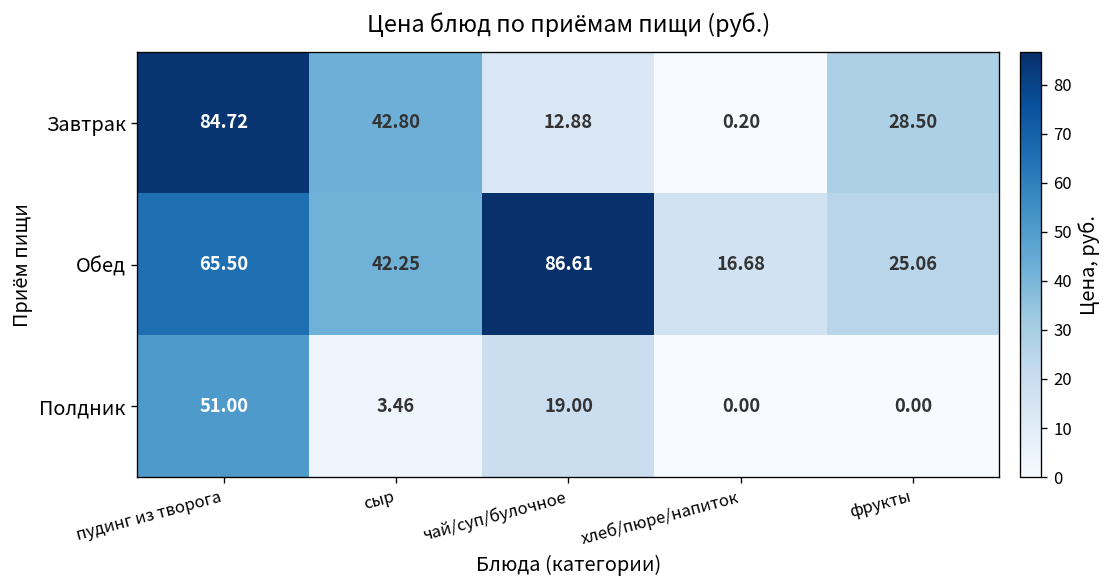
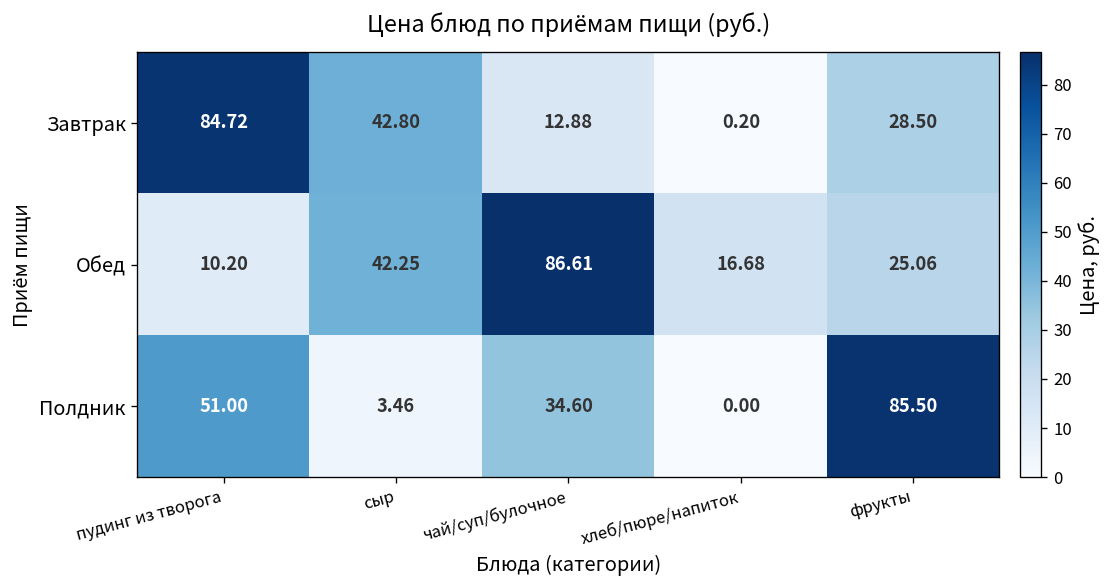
  {
    "Завтрак": {
      "пудинг из творога": 84.72,
      "сыр": 42.80,
      "чай/суп/булочное": 12.88,
      "хлеб/пюре/напиток": 0.20,
      "фрукты": 28.50
    },
    "Обед": {
-     "пудинг из творога": 65.50,
+     "пудинг из творога": 10.20,
      "сыр": 42.25,
      "чай/суп/булочное": 86.61,
      "хлеб/пюре/напиток": 16.68,
      "фрукты": 25.06
    },
    "Полдник": {
      "пудинг из творога": 51.00,
      "сыр": 3.46,
-     "чай/суп/булочное": 19.00,
+     "чай/суп/булочное": 34.60,
      "хлеб/пюре/напиток": 0.00,
-     "фрукты": 0.00
+     "фрукты": 85.50
    }
  }
